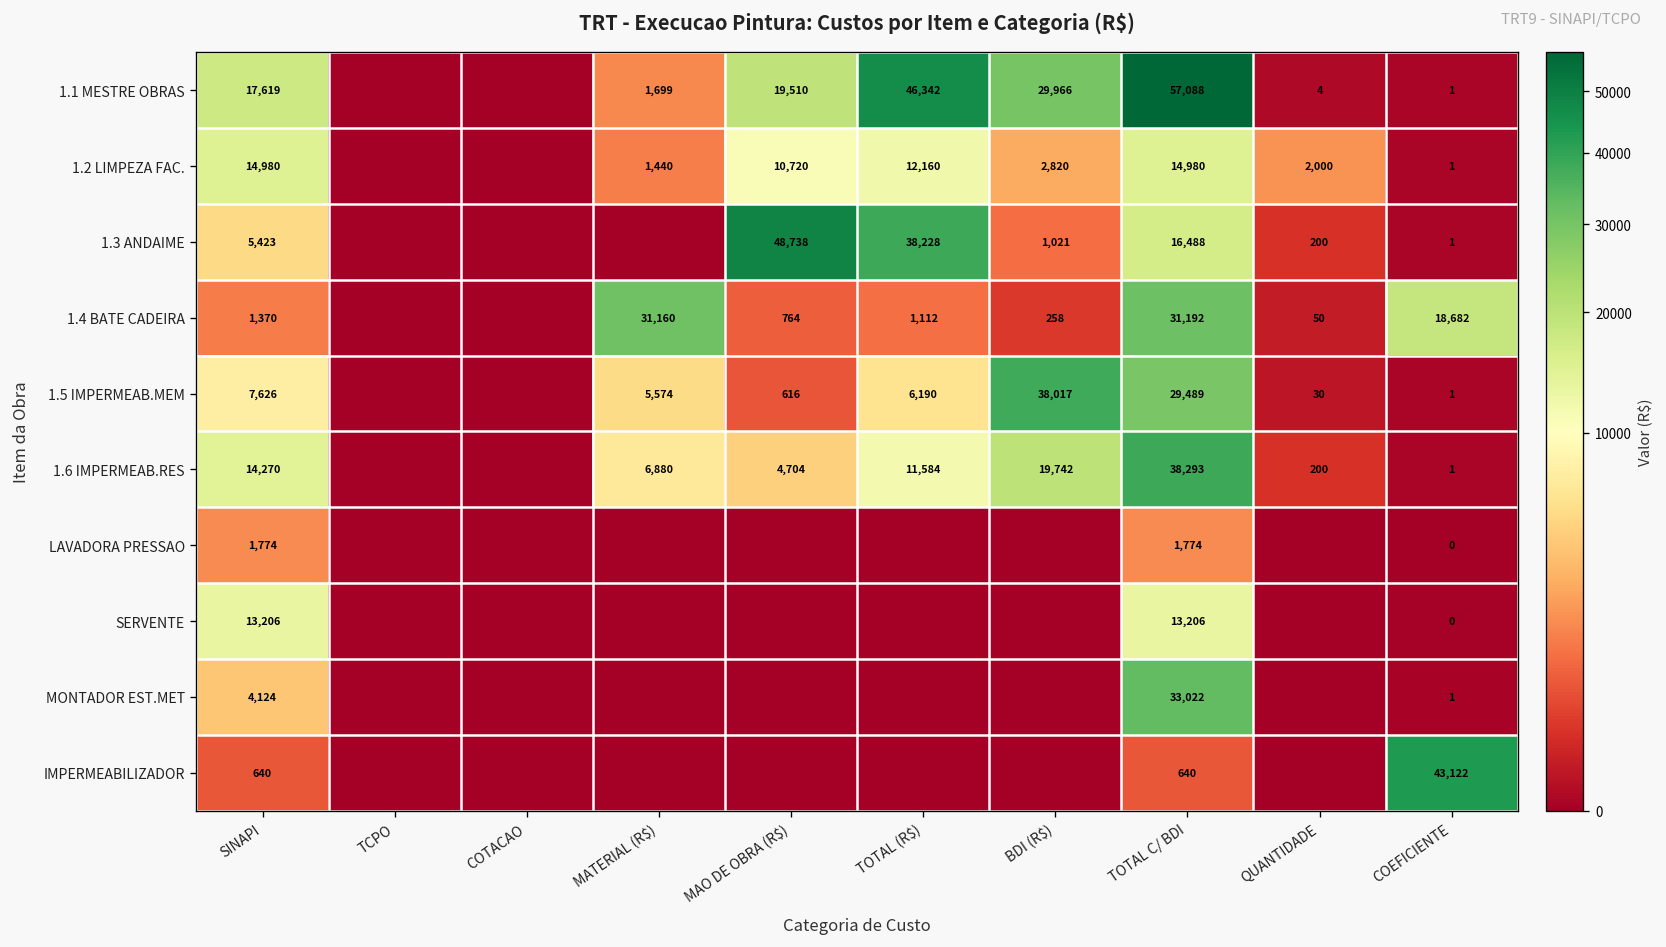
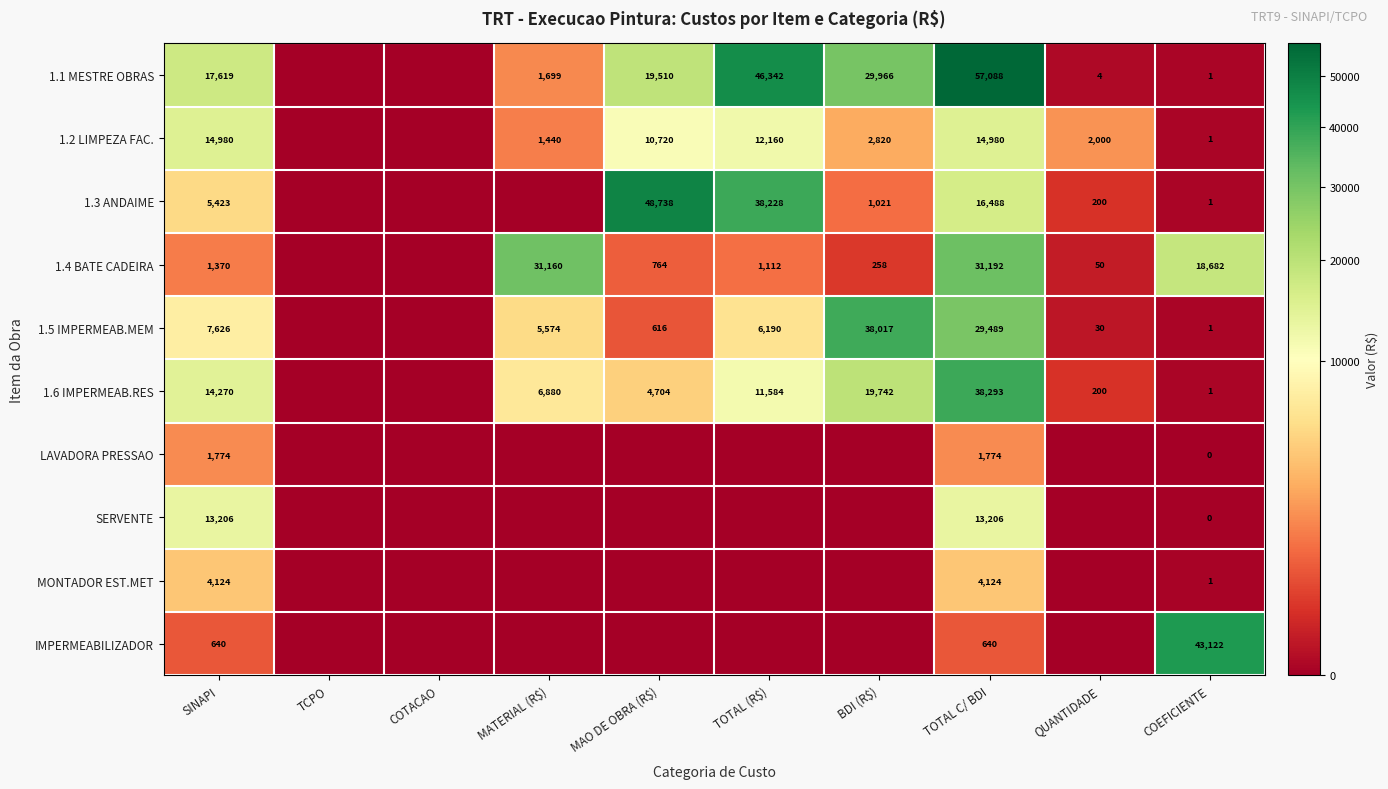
  {
    "1.1 MESTRE OBRAS": {
      "SINAPI": "17,619",
      "MATERIAL (R$)": "1,699",
      "MAO DE OBRA (R$)": "19,510",
      "TOTAL (R$)": "46,342",
      "BDI (R$)": "29,966",
      "TOTAL C/ BDI": "57,088",
      "QUANTIDADE": "4",
      "COEFICIENTE": "1"
    },
    "1.2 LIMPEZA FAC.": {
      "SINAPI": "14,980",
      "MATERIAL (R$)": "1,440",
      "MAO DE OBRA (R$)": "10,720",
      "TOTAL (R$)": "12,160",
      "BDI (R$)": "2,820",
      "TOTAL C/ BDI": "14,980",
      "QUANTIDADE": "2,000",
      "COEFICIENTE": "1"
    },
    "1.3 ANDAIME": {
      "SINAPI": "5,423",
      "MAO DE OBRA (R$)": "48,738",
      "TOTAL (R$)": "38,228",
      "BDI (R$)": "1,021",
      "TOTAL C/ BDI": "16,488",
      "QUANTIDADE": "200",
      "COEFICIENTE": "1"
    },
    "1.4 BATE CADEIRA": {
      "SINAPI": "1,370",
      "MATERIAL (R$)": "31,160",
      "MAO DE OBRA (R$)": "764",
      "TOTAL (R$)": "1,112",
      "BDI (R$)": "258",
      "TOTAL C/ BDI": "31,192",
      "QUANTIDADE": "50",
      "COEFICIENTE": "18,682"
    },
    "1.5 IMPERMEAB.MEM": {
      "SINAPI": "7,626",
      "MATERIAL (R$)": "5,574",
      "MAO DE OBRA (R$)": "616",
      "TOTAL (R$)": "6,190",
      "BDI (R$)": "38,017",
      "TOTAL C/ BDI": "29,489",
      "QUANTIDADE": "30",
      "COEFICIENTE": "1"
    },
    "1.6 IMPERMEAB.RES": {
      "SINAPI": "14,270",
      "MATERIAL (R$)": "6,880",
      "MAO DE OBRA (R$)": "4,704",
      "TOTAL (R$)": "11,584",
      "BDI (R$)": "19,742",
      "TOTAL C/ BDI": "38,293",
      "QUANTIDADE": "200",
      "COEFICIENTE": "1"
    },
    "LAVADORA PRESSAO": {
      "SINAPI": "1,774",
      "TOTAL C/ BDI": "1,774",
      "COEFICIENTE": "0"
    },
    "SERVENTE": {
      "SINAPI": "13,206",
      "TOTAL C/ BDI": "13,206",
      "COEFICIENTE": "0"
    },
    "MONTADOR EST.MET": {
      "SINAPI": "4,124",
-     "TOTAL C/ BDI": "33,022",
+     "TOTAL C/ BDI": "4,124",
      "COEFICIENTE": "1"
    },
    "IMPERMEABILIZADOR": {
      "SINAPI": "640",
      "TOTAL C/ BDI": "640",
      "COEFICIENTE": "43,122"
    }
  }
